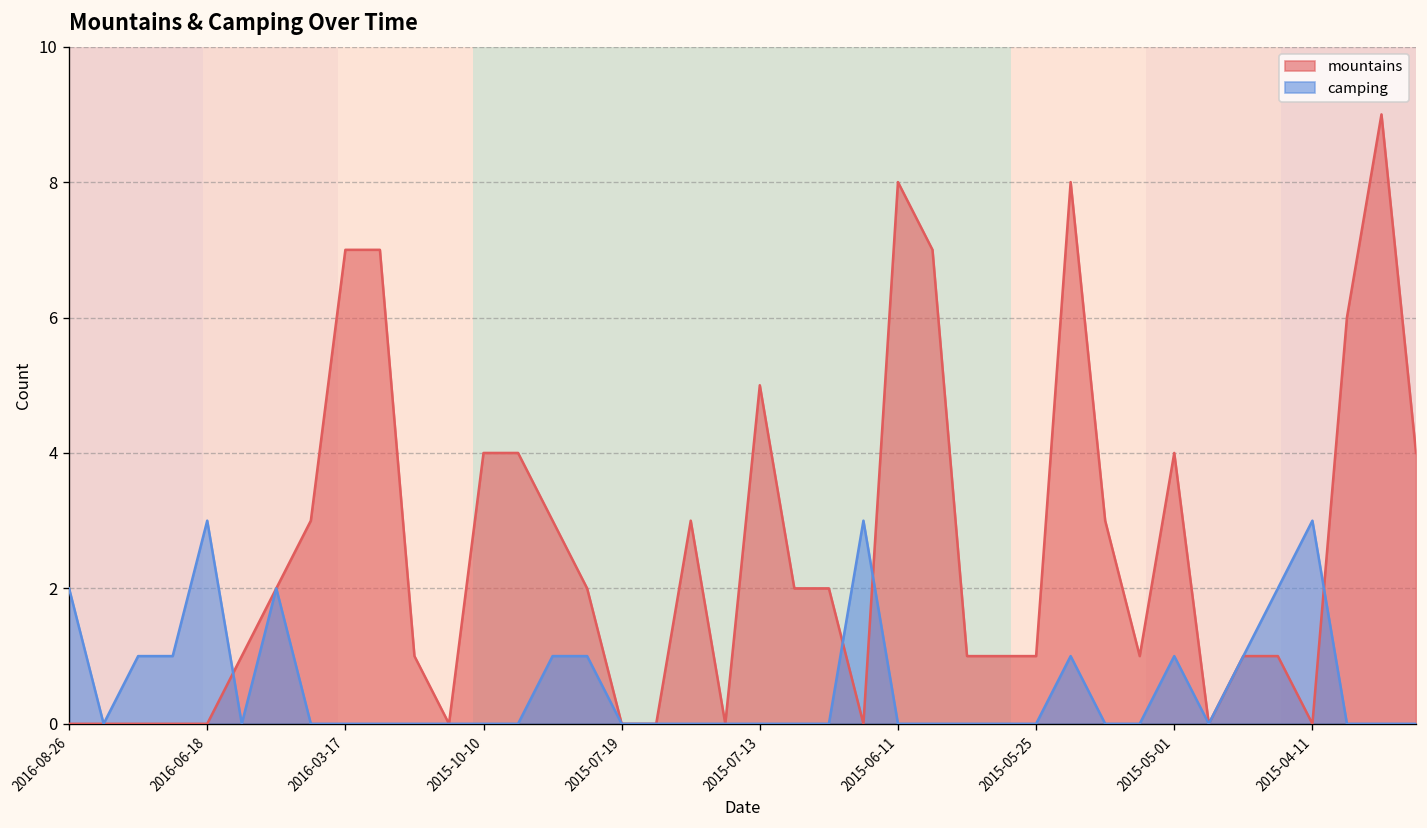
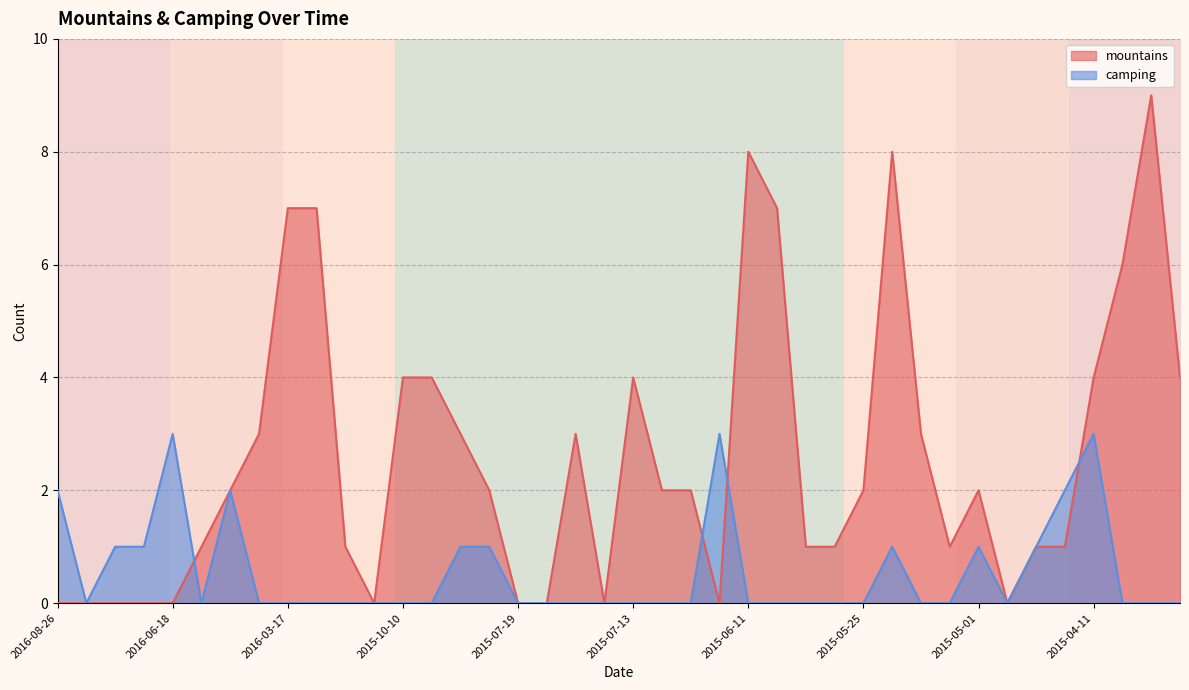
  {
    "mountains": {
      "2016-08-26": 0,
      "2016-06-18": 0,
      "2016-03-17": 7,
      "2015-10-10": 4,
-     "2015-07-13": 5,
+     "2015-07-13": 4,
      "2015-06-11": 8,
-     "2015-05-25": 1,
-     "2015-05-01": 4,
-     "2015-04-11": 0
+     "2015-05-25": 2,
+     "2015-05-01": 2,
+     "2015-04-11": 4
    },
    "camping": {
      "2016-08-26": 2,
      "2016-06-18": 3,
      "2016-03-17": 0,
      "2015-10-10": 0,
      "2015-07-13": 0,
      "2015-06-11": 0,
      "2015-05-25": 0,
      "2015-05-01": 1,
      "2015-04-11": 3
    }
  }
